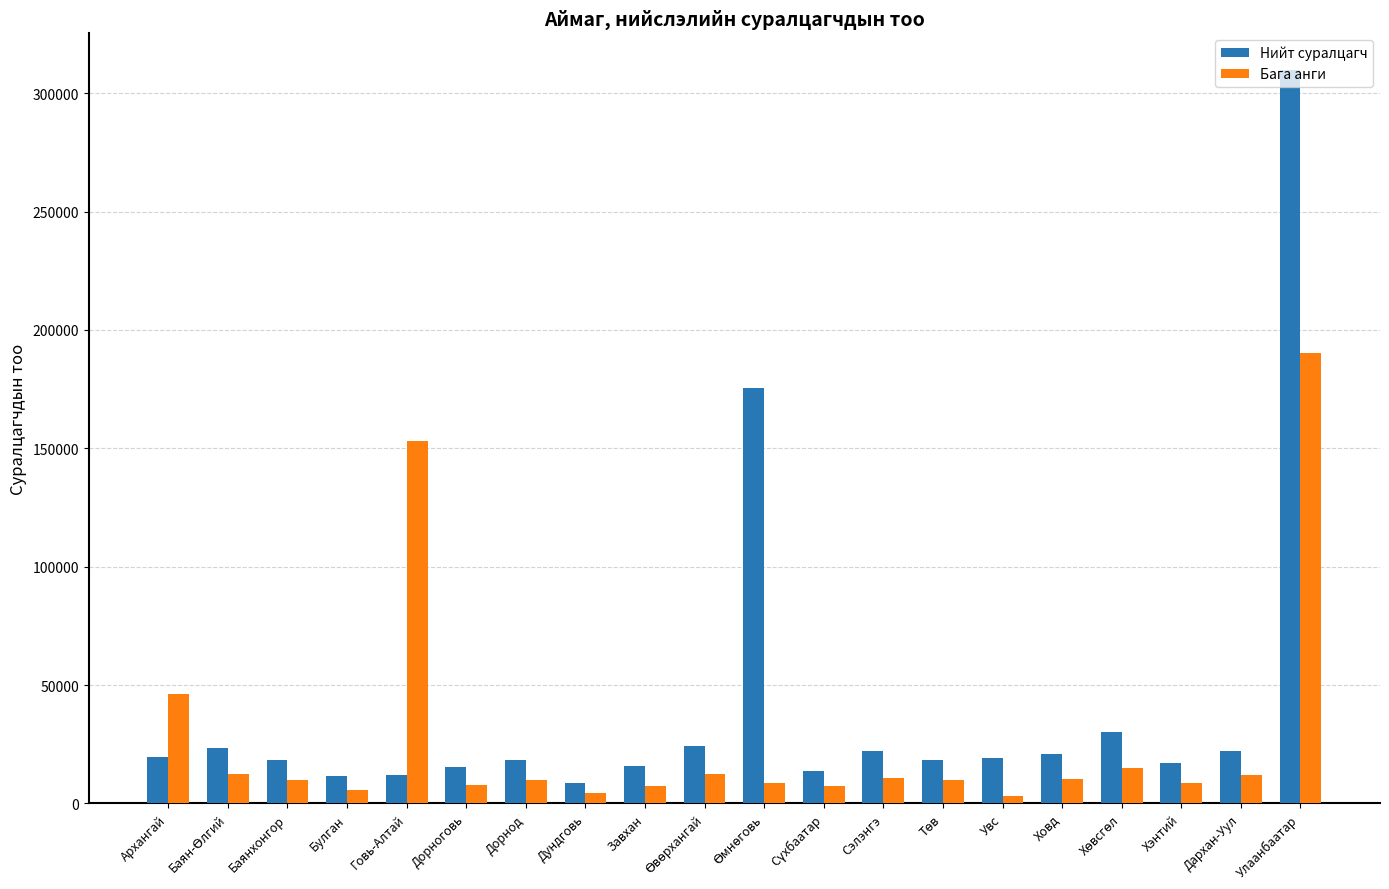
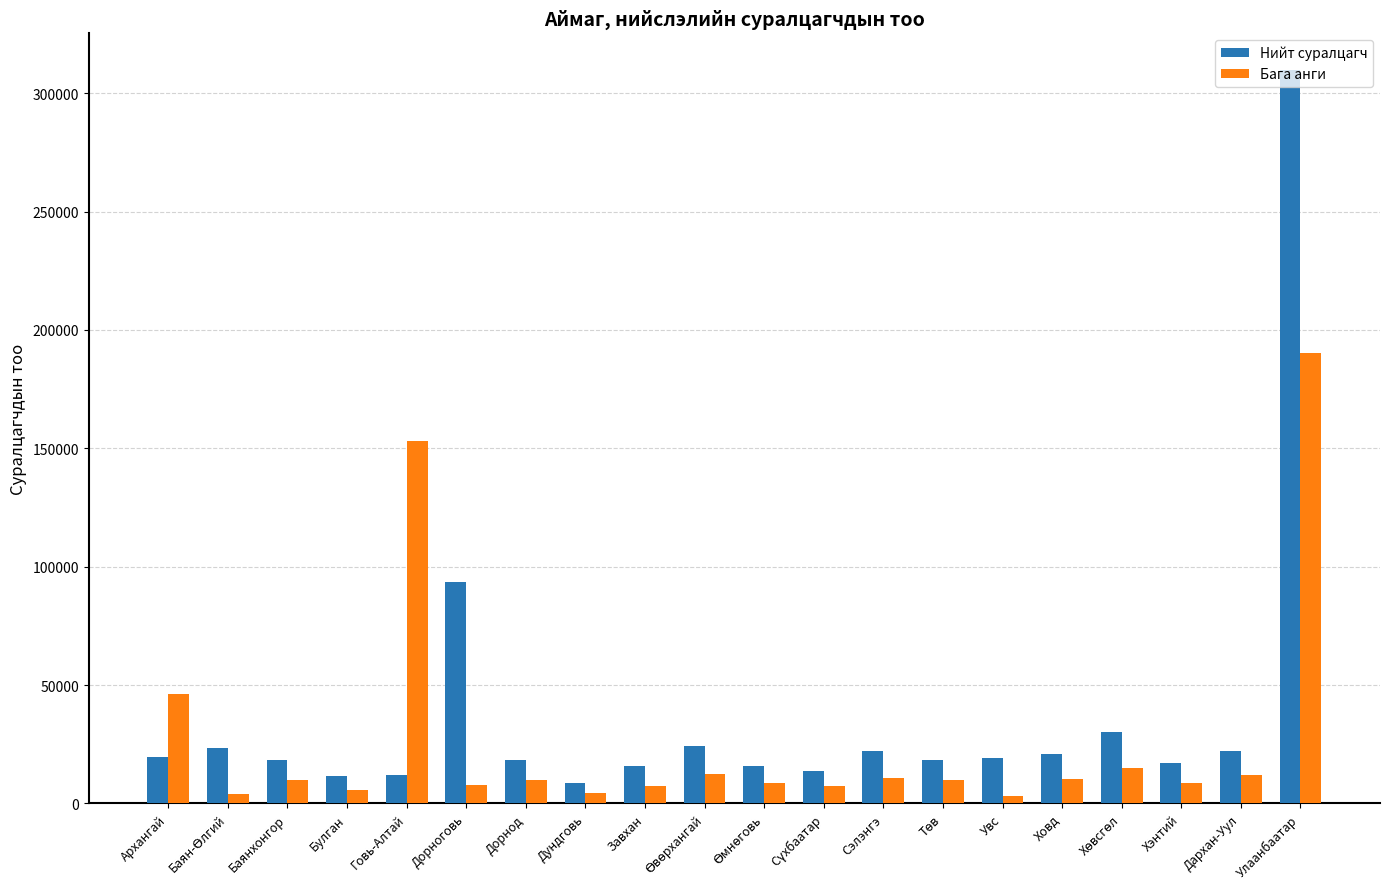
  {
    "Нийт суралцагч": {
      "Архангай": 19000,
      "Баян-Өлгий": 23000,
      "Баянхонгор": 18000,
      "Булган": 11000,
      "Говь-Алтай": 12000,
-     "Дорноговь": 15000,
+     "Дорноговь": 94000,
      "Дорнод": 18000,
      "Дундговь": 9000,
      "Завхан": 16000,
      "Өвөрхангай": 24000,
-     "Өмнөговь": 175000,
+     "Өмнөговь": 16000,
      "Сүхбаатар": 14000,
      "Сэлэнгэ": 22000,
      "Төв": 18000,
      "Увс": 19000,
      "Ховд": 21000,
      "Хөвсгөл": 30000,
      "Хэнтий": 17000,
      "Дархан-Уул": 22000
    },
    "Бага анги": {
      "Архангай": 46000,
-     "Баян-Өлгий": 13000,
+     "Баян-Өлгий": 4000,
      "Баянхонгор": 10000,
      "Булган": 6000,
      "Говь-Алтай": 153000,
      "Дорноговь": 8000,
      "Дорнод": 10000,
      "Дундговь": 4000,
      "Завхан": 7000,
      "Өвөрхангай": 12000,
      "Өмнөговь": 8000,
      "Сүхбаатар": 7000,
      "Сэлэнгэ": 11000,
      "Төв": 10000,
      "Увс": 3000,
      "Ховд": 10000,
      "Хөвсгөл": 15000,
      "Хэнтий": 9000,
      "Дархан-Уул": 12000,
      "Улаанбаатар": 190000
    }
  }
